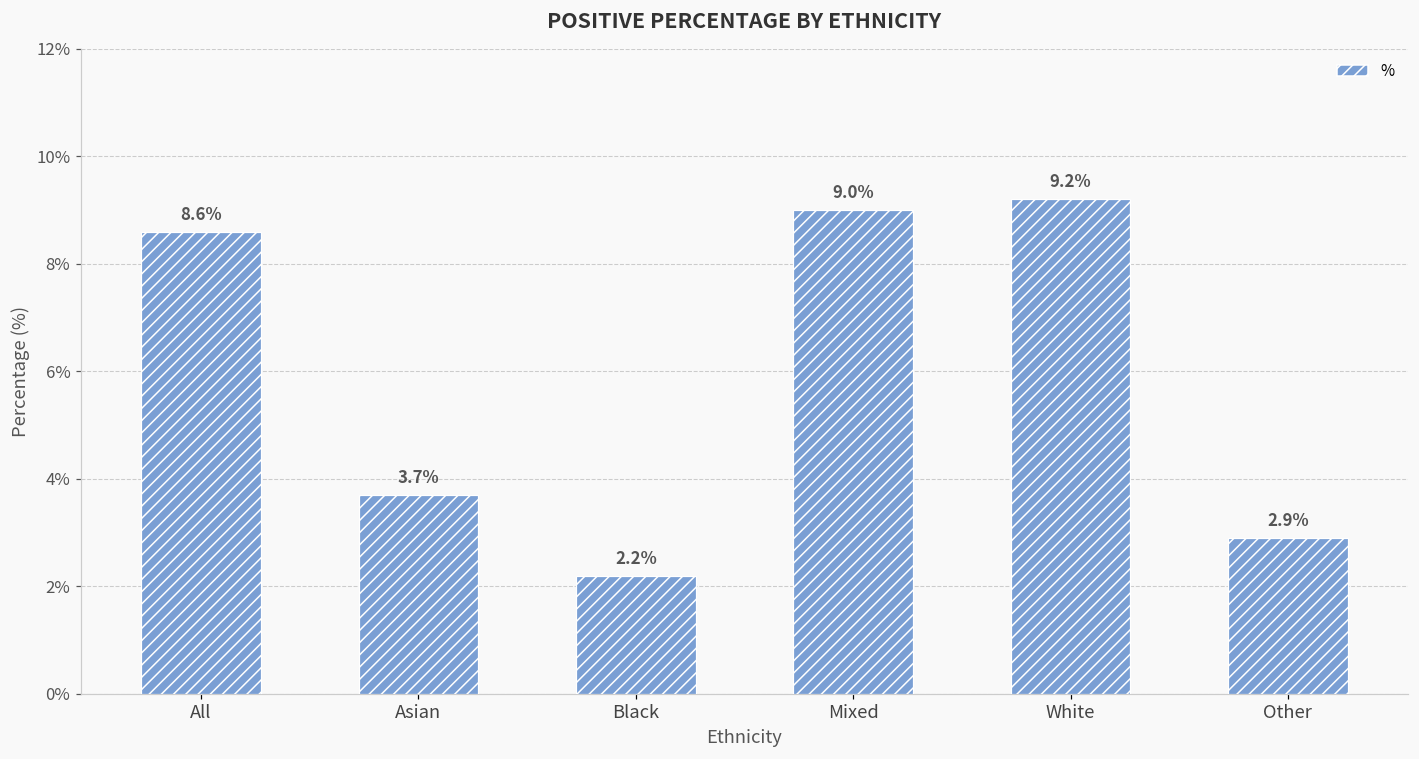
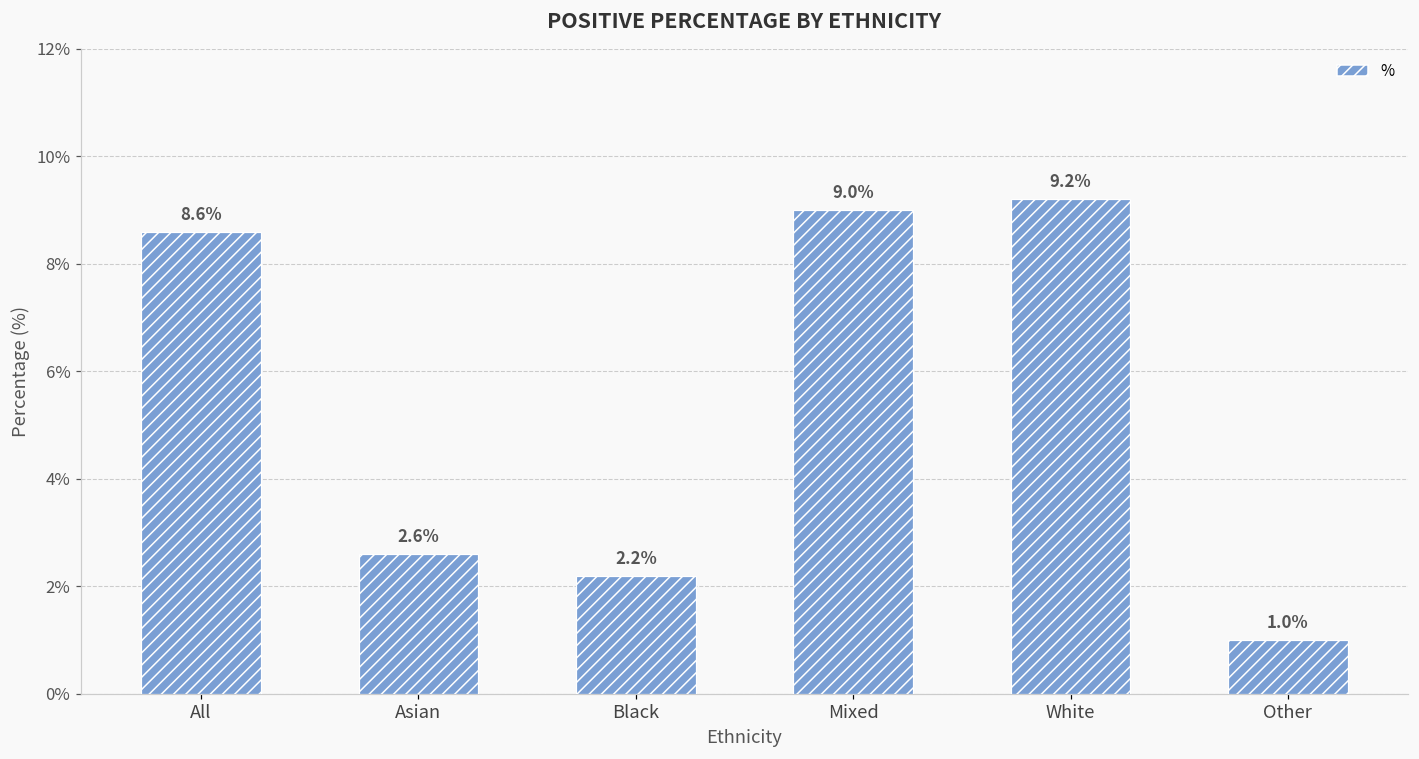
  {
    "All": "8.6%",
-   "Asian": "3.7%",
+   "Asian": "2.6%",
    "Black": "2.2%",
    "Mixed": "9.0%",
    "White": "9.2%",
-   "Other": "2.9%"
+   "Other": "1.0%"
  }
